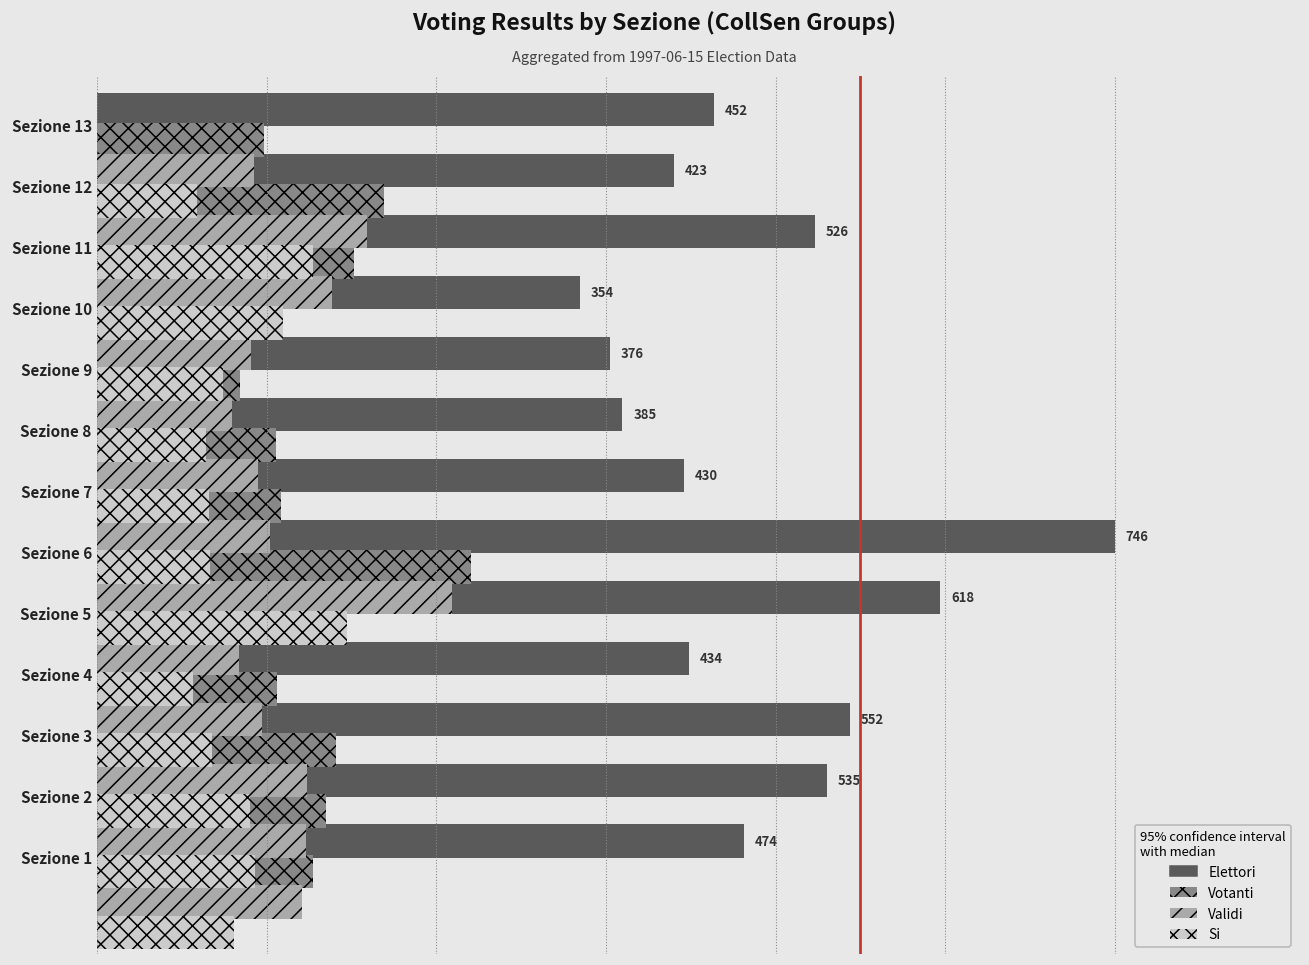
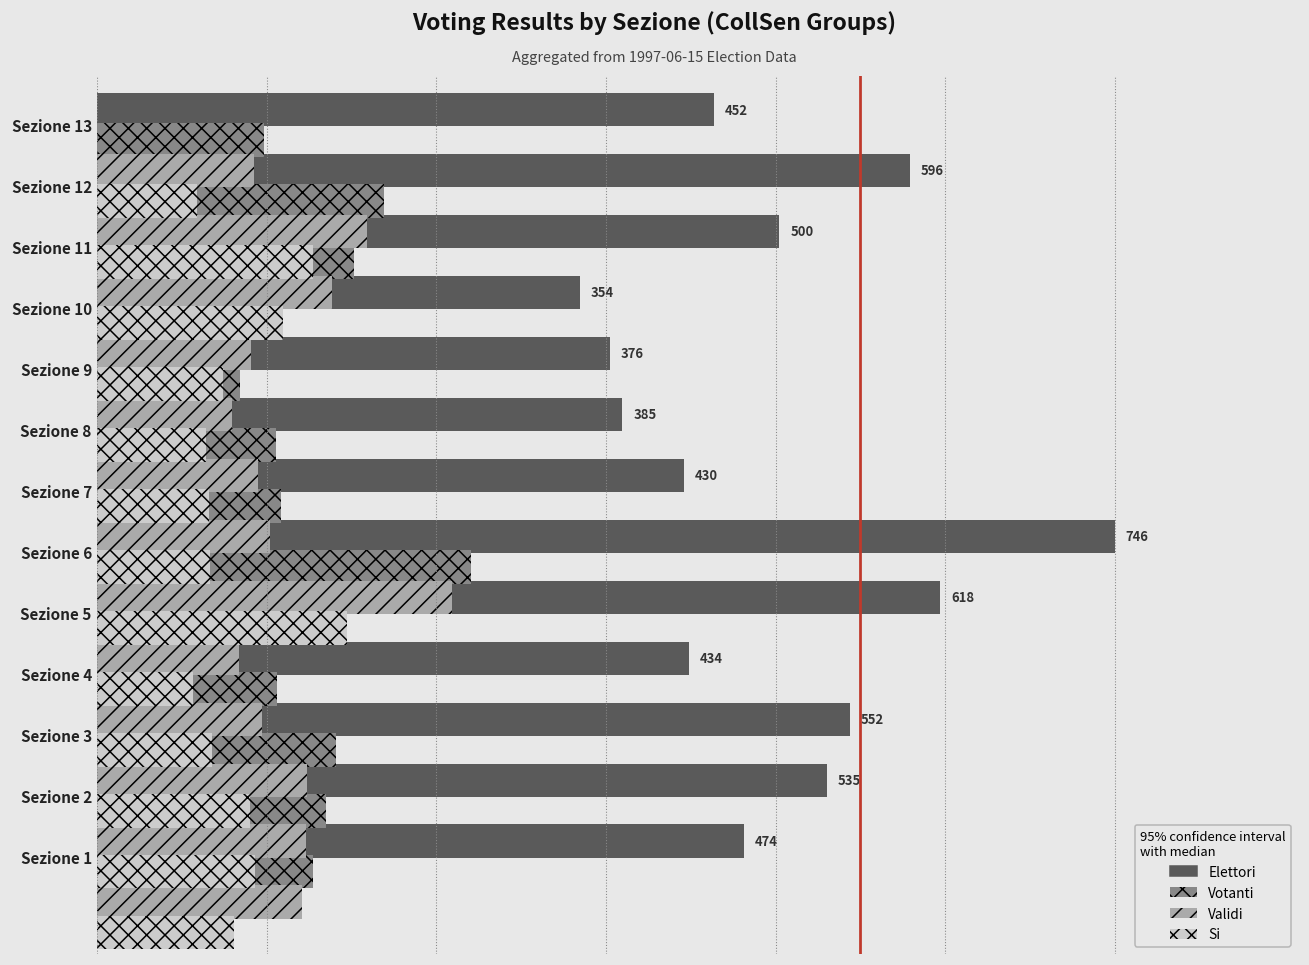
  {
    "Elettori": {
      "Sezione 13": 452,
-     "Sezione 12": 423,
-     "Sezione 11": 526,
+     "Sezione 12": 596,
+     "Sezione 11": 500,
      "Sezione 10": 354,
      "Sezione 9": 376,
      "Sezione 8": 385,
      "Sezione 7": 430,
      "Sezione 6": 746,
      "Sezione 5": 618,
      "Sezione 4": 434,
      "Sezione 3": 552,
      "Sezione 2": 535,
      "Sezione 1": 474
    }
  }
